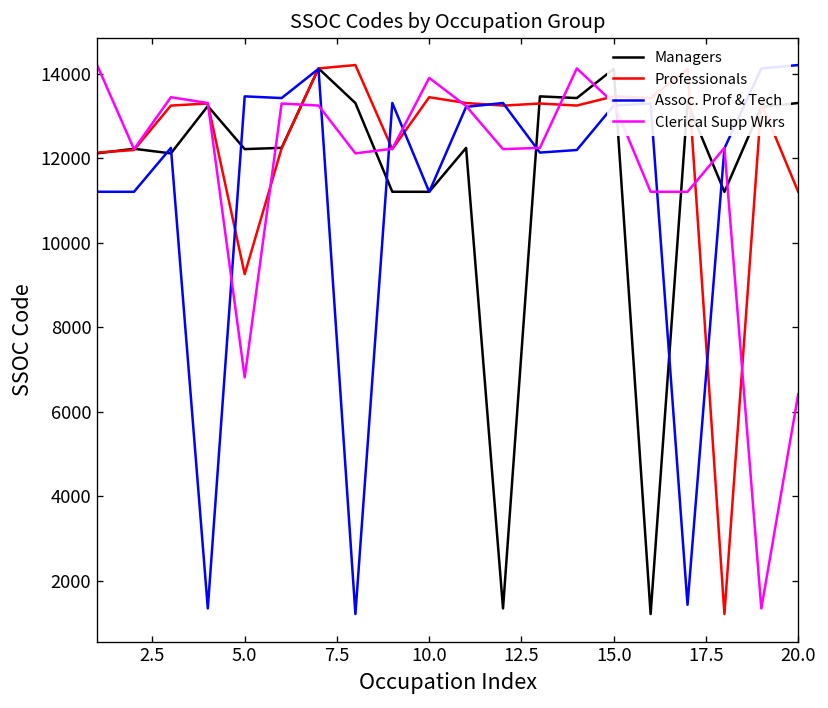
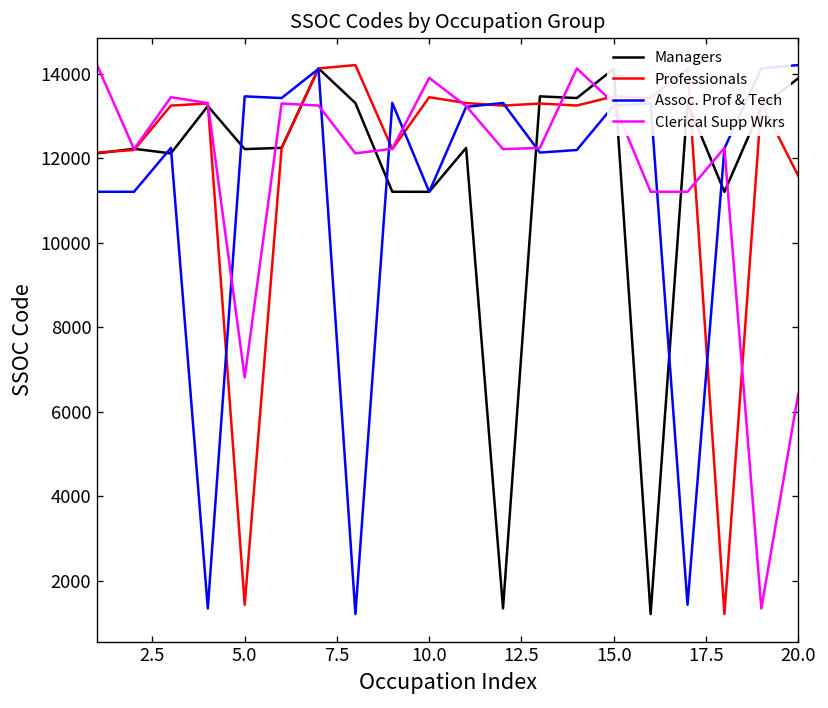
  {
    "Managers": {
      "5.0": 12200,
-     "20.0": 13300
+     "20.0": 13900
    },
    "Professionals": {
-     "5.0": 9300,
+     "5.0": 1400,
      "10.0": 13400,
-     "20.0": 11200
+     "20.0": 11600
    },
    "Assoc. Prof & Tech": {
      "5.0": 13500,
      "20.0": 14200
    },
    "Clerical Supp Wkrs": {
      "5.0": 6800,
      "10.0": 13900,
      "20.0": 6400
    }
  }
